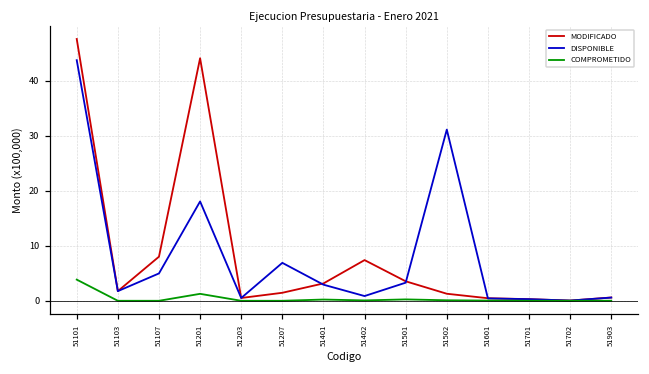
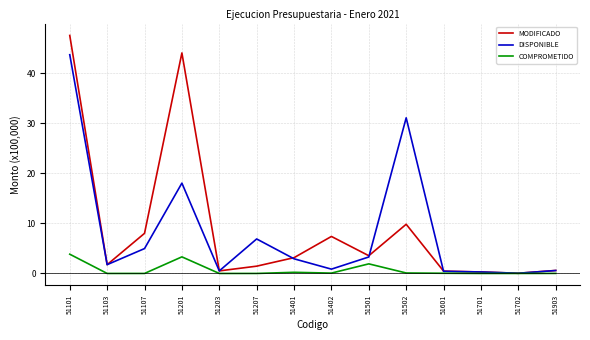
  {
    "MODIFICADO": {
      "51101": 48,
      "51107": 8,
      "51201": 44,
      "51207": 1,
      "51402": 7,
-     "51502": 1
+     "51502": 10
    },
    "DISPONIBLE": {
      "51101": 44,
      "51107": 5,
      "51201": 18,
      "51207": 7,
      "51402": 1,
      "51502": 31
    },
    "COMPROMETIDO": {
      "51101": 4,
      "51103": 0,
      "51107": 0,
-     "51201": 1,
+     "51201": 3,
      "51207": 0,
      "51401": 0,
      "51402": 0,
-     "51501": 0,
+     "51501": 2,
      "51502": 0,
      "51903": 0
    }
  }
